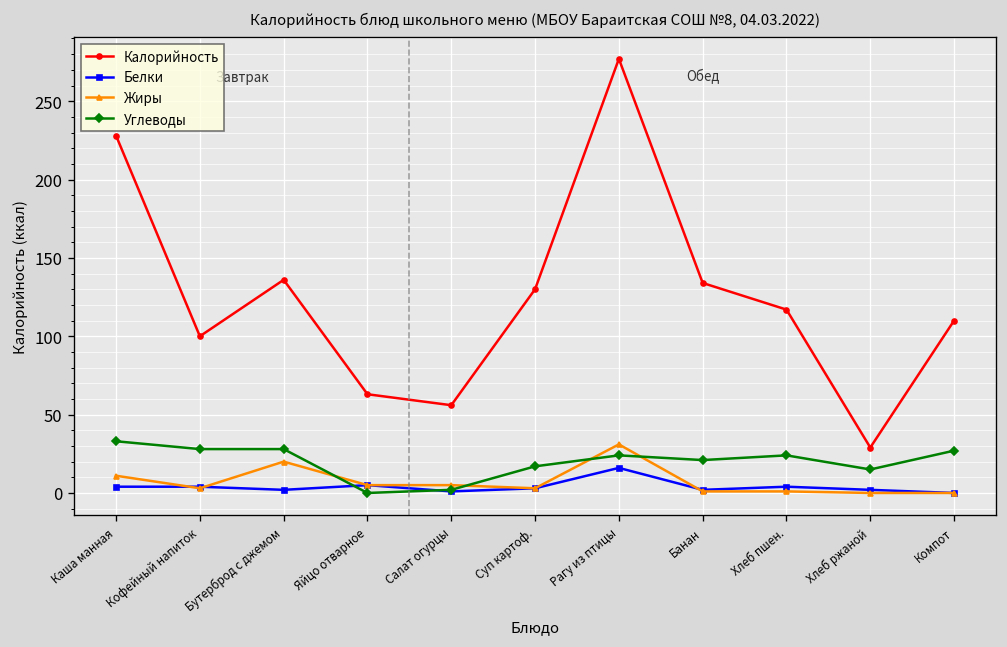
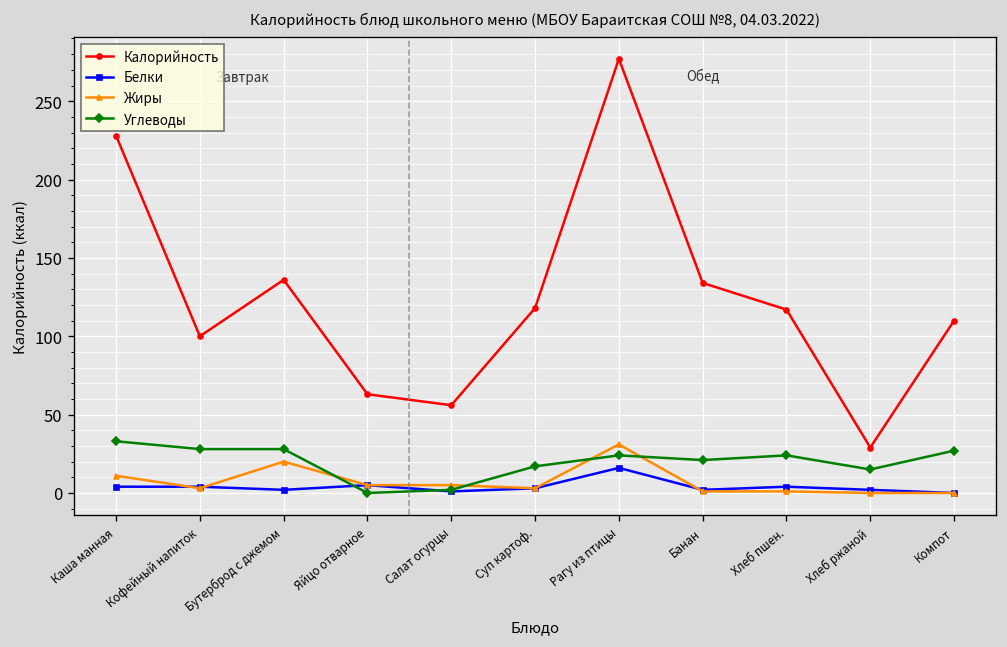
  {
    "Калорийность": {
      "Каша манная": 228,
      "Кофейный напиток": 100,
      "Бутерброд с джемом": 136,
      "Яйцо отварное": 63,
      "Салат огурцы": 56,
-     "Суп картоф.": 130,
+     "Суп картоф.": 118,
      "Рагу из птицы": 277,
      "Банан": 134,
      "Хлеб пшен.": 117,
      "Хлеб ржаной": 29,
      "Компот": 110
    },
    "Белки": {
      "Каша манная": 4,
      "Бутерброд с джемом": 2,
      "Рагу из птицы": 16,
      "Хлеб пшен.": 4,
      "Хлеб ржаной": 2
    },
    "Жиры": {
      "Каша манная": 11,
      "Бутерброд с джемом": 20,
      "Салат огурцы": 5,
      "Рагу из птицы": 31,
      "Хлеб пшен.": 1,
      "Хлеб ржаной": 0
    },
    "Углеводы": {
      "Каша манная": 33,
      "Кофейный напиток": 28,
      "Бутерброд с джемом": 28,
      "Яйцо отварное": 0,
      "Суп картоф.": 17,
      "Рагу из птицы": 24,
      "Банан": 21,
      "Хлеб пшен.": 24,
      "Хлеб ржаной": 15,
      "Компот": 27
    }
  }
